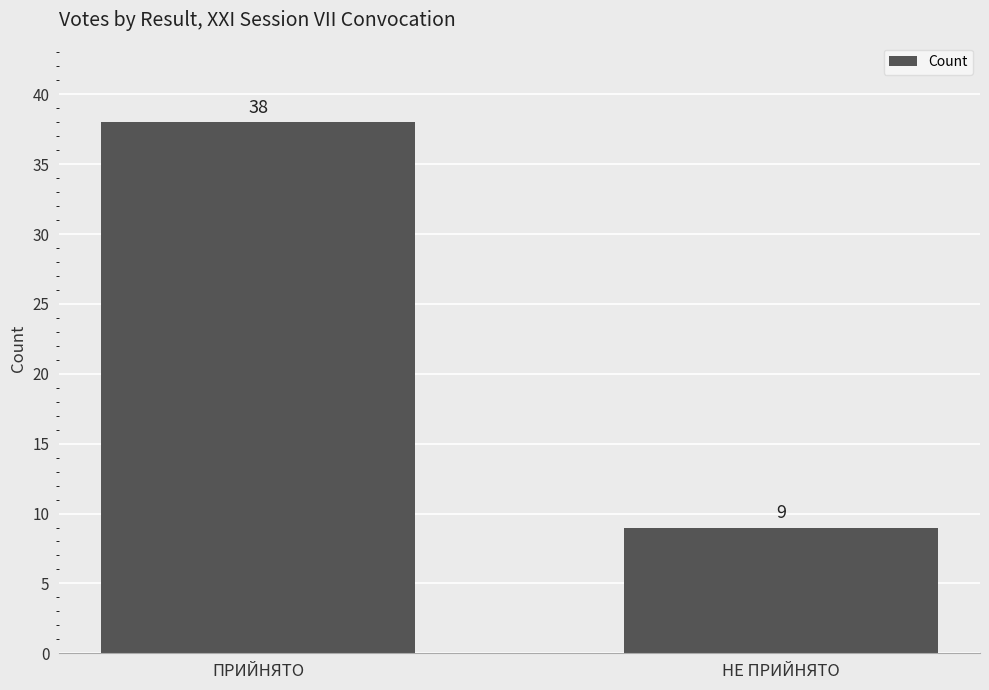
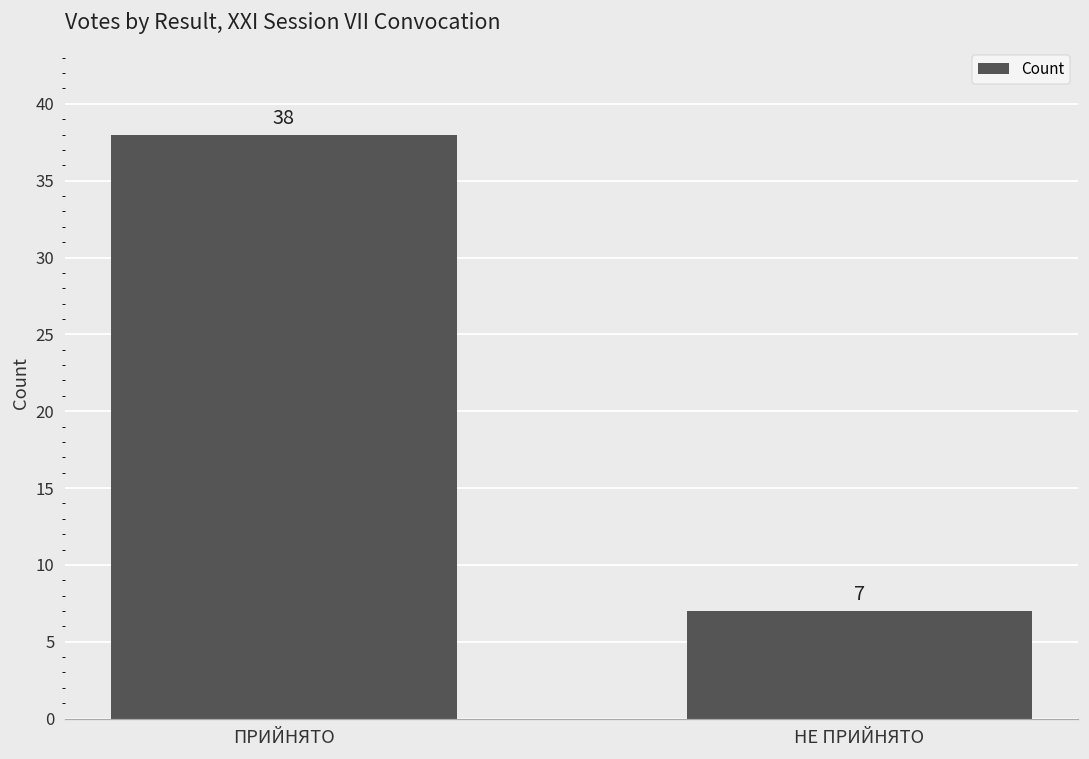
  {
    "ПРИЙНЯТО": 38,
-   "НЕ ПРИЙНЯТО": 9
+   "НЕ ПРИЙНЯТО": 7
  }
